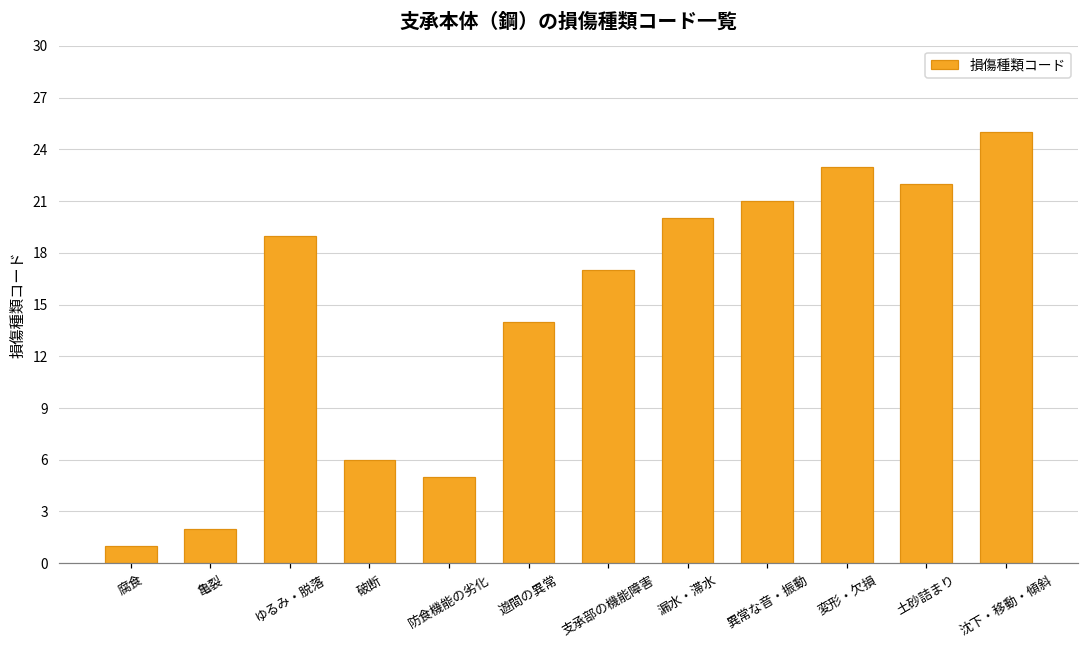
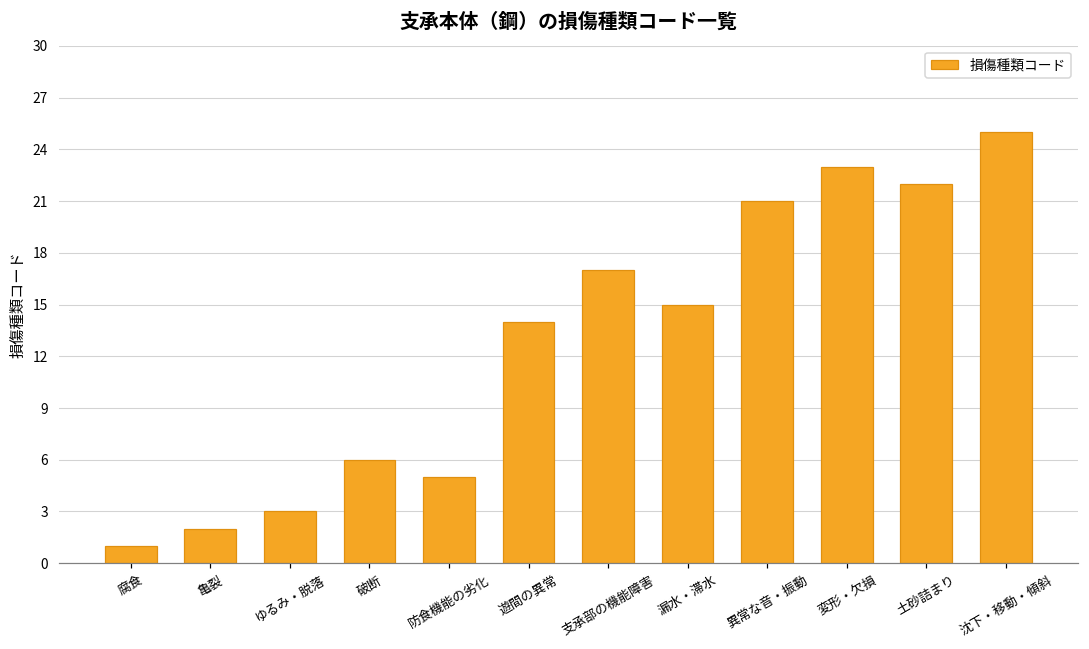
  {
    "腐食": 1,
    "亀裂": 2,
-   "ゆるみ・脱落": 19,
+   "ゆるみ・脱落": 3,
    "破断": 6,
    "防食機能の劣化": 5,
    "遊間の異常": 14,
    "支承部の機能障害": 17,
-   "漏水・滞水": 20,
+   "漏水・滞水": 15,
    "異常な音・振動": 21,
    "変形・欠損": 23,
    "土砂詰まり": 22,
    "沈下・移動・傾斜": 25
  }
